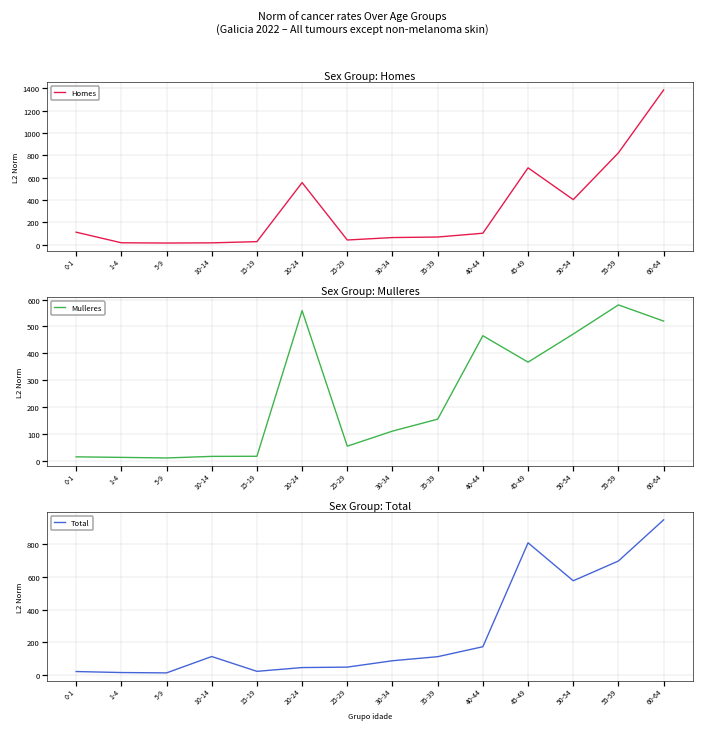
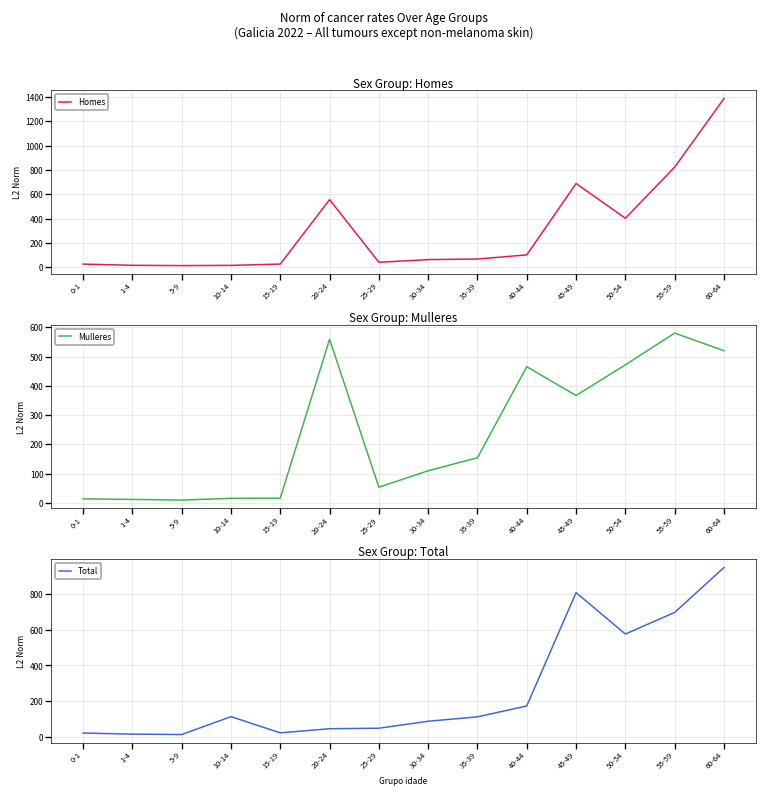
  {
    "Sex Group: Homes": {
-     "0-1": 110,
+     "0-1": 30,
      "1-4": 20,
      "5-9": 10,
      "10-14": 20,
      "15-19": 30,
      "20-24": 560,
      "25-29": 40,
      "30-34": 60,
      "35-39": 70,
      "40-44": 100,
      "45-49": 690,
      "50-54": 400,
      "55-59": 820,
      "60-64": 1390
    },
    "Sex Group: Mulleres": {
      "0-1": 10,
      "1-4": 10,
      "5-9": 10,
      "10-14": 20,
      "15-19": 20,
      "20-24": 560,
      "25-29": 50,
      "30-34": 110,
      "35-39": 150,
      "40-44": 470,
      "45-49": 370,
      "50-54": 470,
      "55-59": 580,
      "60-64": 520
    },
    "Sex Group: Total": {
      "0-1": 20,
      "1-4": 10,
      "5-9": 10,
      "10-14": 110,
      "15-19": 20,
      "20-24": 50,
      "25-29": 50,
      "30-34": 90,
      "35-39": 110,
      "40-44": 170,
      "45-49": 810,
      "50-54": 580,
      "55-59": 700,
      "60-64": 950
    }
  }
